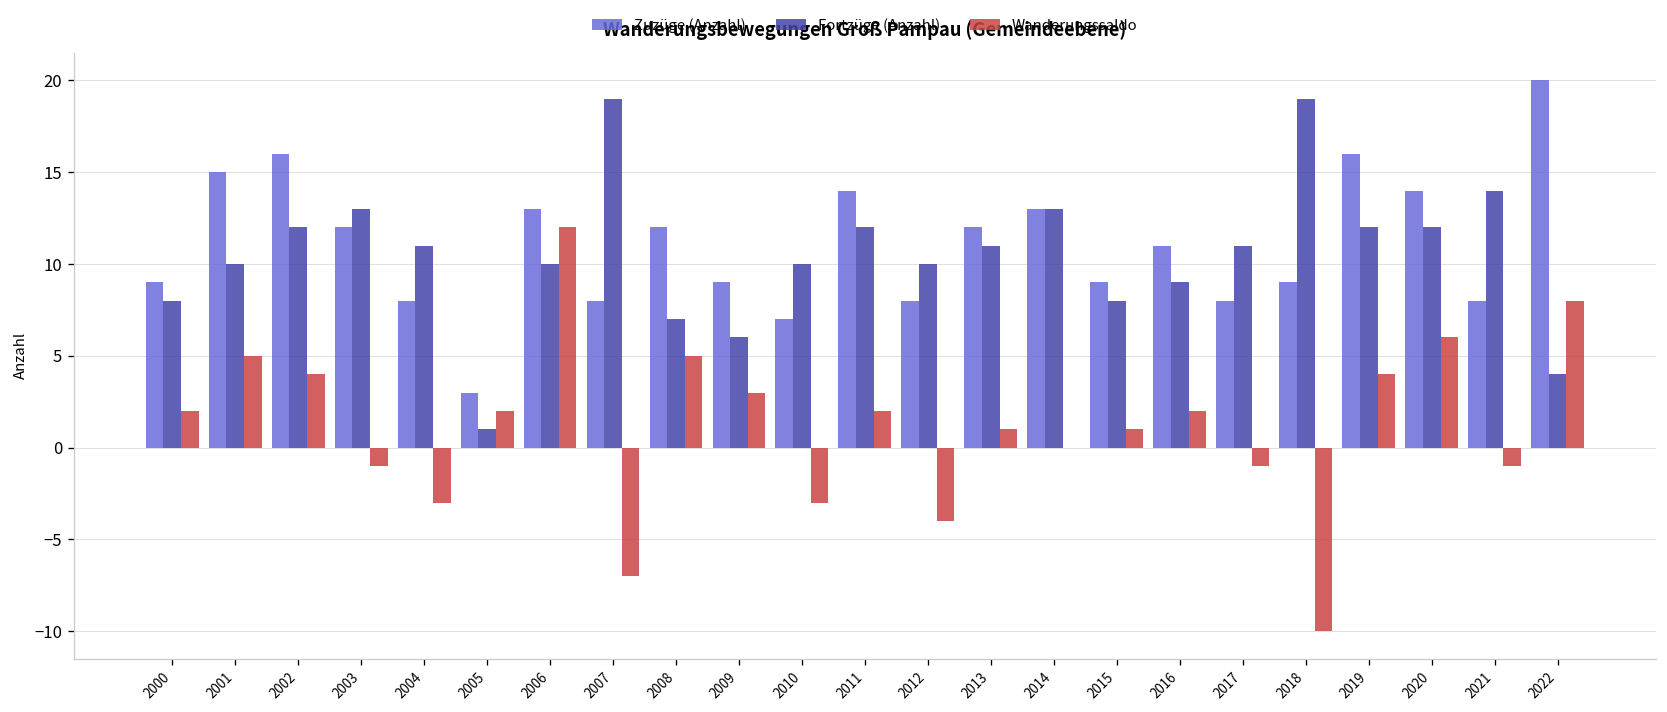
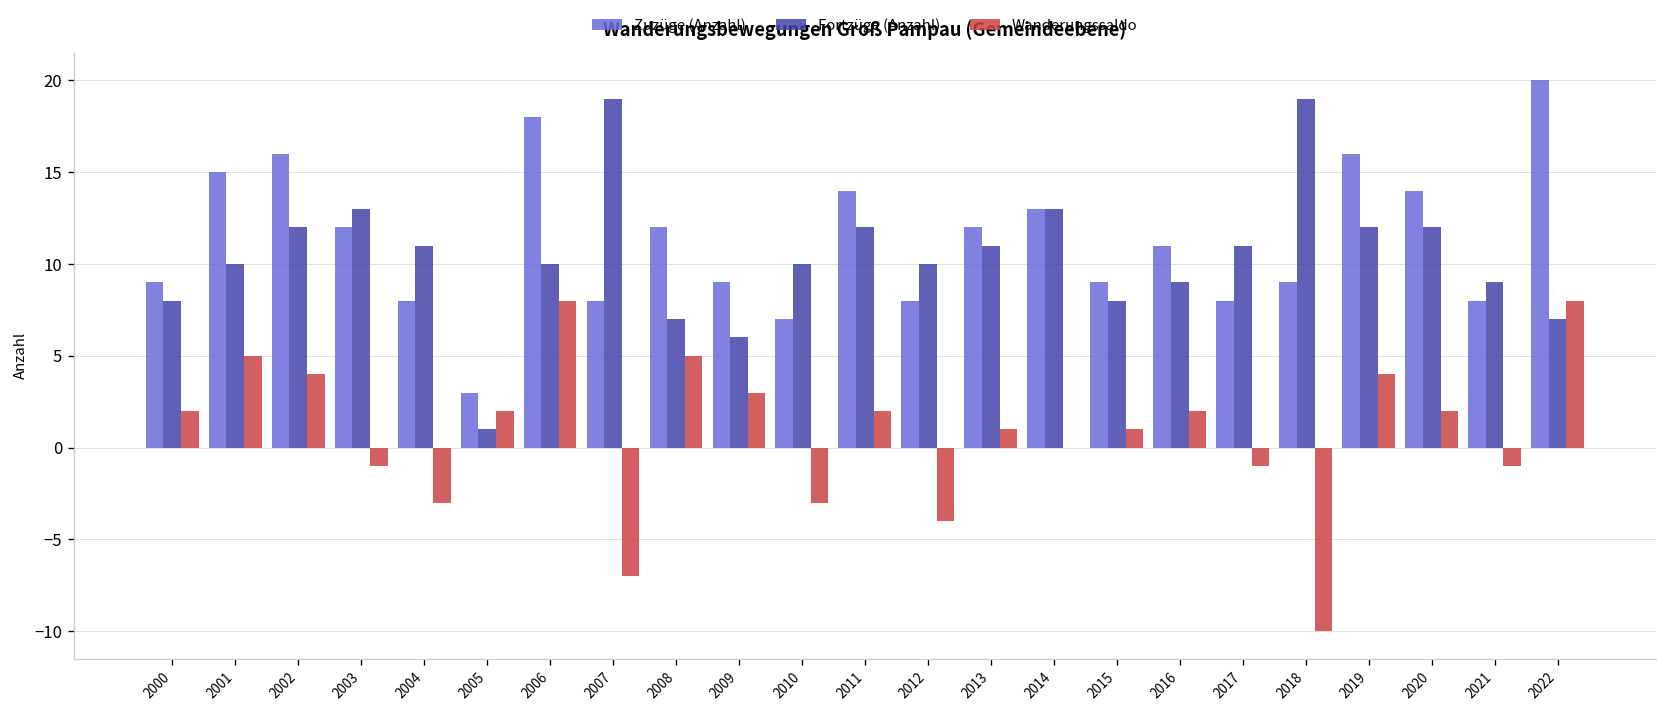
  {
    "Zuzüge (Anzahl)": {
      "2000": 9,
      "2001": 15,
      "2002": 16,
      "2003": 12,
      "2004": 8,
      "2005": 3,
-     "2006": 13,
+     "2006": 18,
      "2007": 8,
      "2008": 12,
      "2009": 9,
      "2010": 7,
      "2011": 14,
      "2012": 8,
      "2013": 12,
      "2014": 13,
      "2015": 9,
      "2016": 11,
      "2017": 8,
      "2018": 9,
      "2019": 16,
      "2020": 14,
      "2021": 8,
      "2022": 20
    },
    "Fortzüge (Anzahl)": {
      "2000": 8,
      "2001": 10,
      "2002": 12,
      "2003": 13,
      "2004": 11,
      "2005": 1,
      "2006": 10,
      "2007": 19,
      "2008": 7,
      "2009": 6,
      "2010": 10,
      "2011": 12,
      "2012": 10,
      "2013": 11,
      "2014": 13,
      "2015": 8,
      "2016": 9,
      "2017": 11,
      "2018": 19,
      "2019": 12,
      "2020": 12,
-     "2021": 14,
-     "2022": 4
+     "2021": 9,
+     "2022": 7
    },
    "Wanderungssaldo": {
      "2000": 2,
      "2001": 5,
      "2002": 4,
      "2003": -1,
      "2004": -3,
      "2005": 2,
-     "2006": 12,
+     "2006": 8,
      "2007": -7,
      "2008": 5,
      "2009": 3,
      "2010": -3,
      "2011": 2,
      "2012": -4,
      "2013": 1,
      "2014": 0,
      "2015": 1,
      "2016": 2,
      "2017": -1,
      "2018": -10,
      "2019": 4,
-     "2020": 6,
+     "2020": 2,
      "2021": -1,
      "2022": 8
    }
  }
